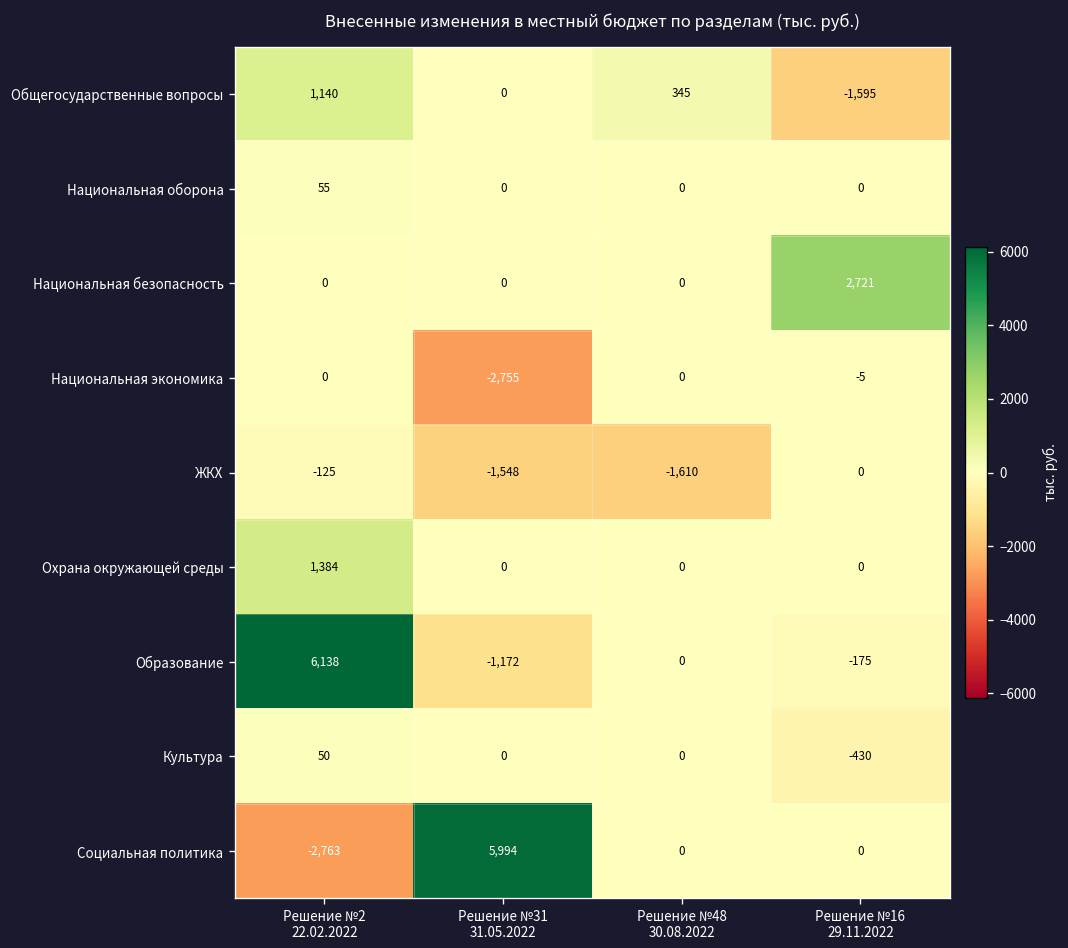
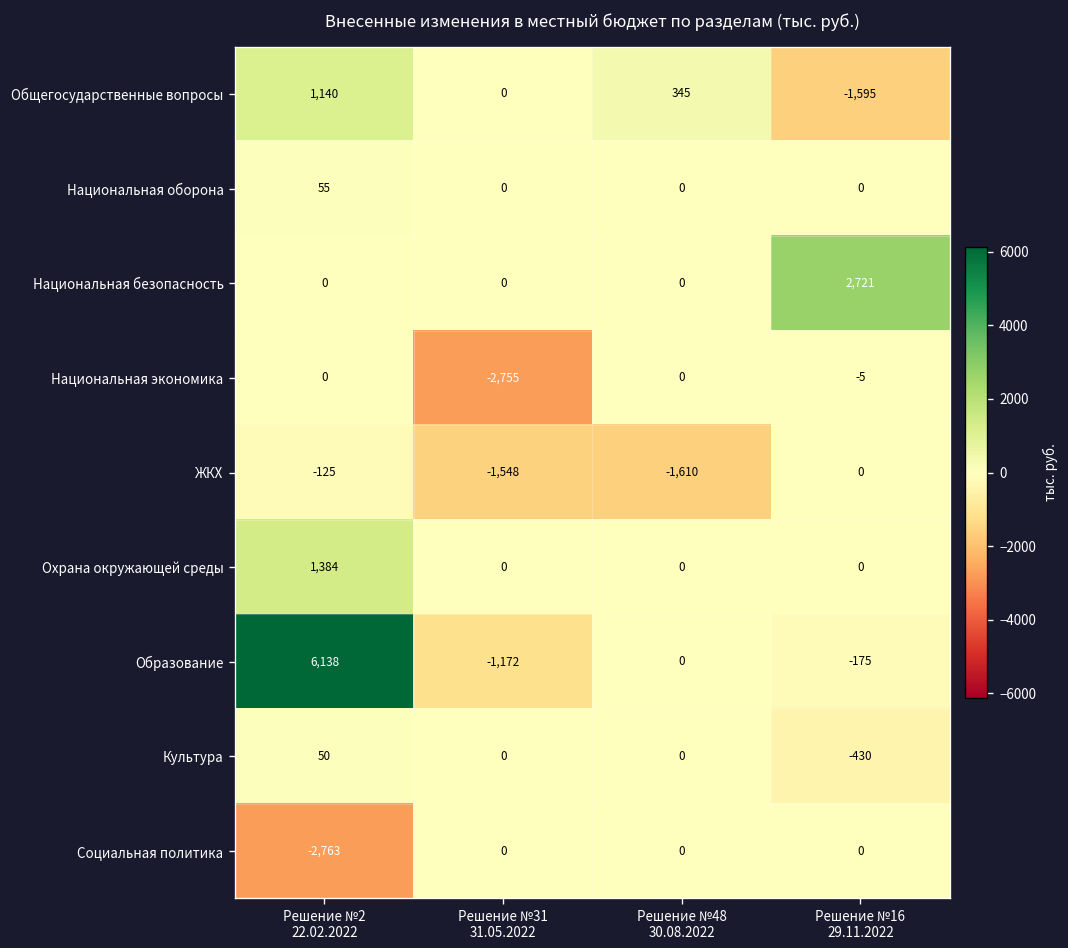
  {
    "Общегосударственные вопросы": {
      "Решение №2 22.02.2022": "1,140",
      "Решение №31 31.05.2022": "0",
      "Решение №48 30.08.2022": "345",
      "Решение №16 29.11.2022": "-1,595"
    },
    "Национальная оборона": {
      "Решение №2 22.02.2022": "55",
      "Решение №31 31.05.2022": "0",
      "Решение №48 30.08.2022": "0",
      "Решение №16 29.11.2022": "0"
    },
    "Национальная безопасность": {
      "Решение №2 22.02.2022": "0",
      "Решение №31 31.05.2022": "0",
      "Решение №48 30.08.2022": "0",
      "Решение №16 29.11.2022": "2,721"
    },
    "Национальная экономика": {
      "Решение №2 22.02.2022": "0",
      "Решение №31 31.05.2022": "-2,755",
      "Решение №48 30.08.2022": "0",
      "Решение №16 29.11.2022": "-5"
    },
    "ЖКХ": {
      "Решение №2 22.02.2022": "-125",
      "Решение №31 31.05.2022": "-1,548",
      "Решение №48 30.08.2022": "-1,610",
      "Решение №16 29.11.2022": "0"
    },
    "Охрана окружающей среды": {
      "Решение №2 22.02.2022": "1,384",
      "Решение №31 31.05.2022": "0",
      "Решение №48 30.08.2022": "0",
      "Решение №16 29.11.2022": "0"
    },
    "Образование": {
      "Решение №2 22.02.2022": "6,138",
      "Решение №31 31.05.2022": "-1,172",
      "Решение №48 30.08.2022": "0",
      "Решение №16 29.11.2022": "-175"
    },
    "Культура": {
      "Решение №2 22.02.2022": "50",
      "Решение №31 31.05.2022": "0",
      "Решение №48 30.08.2022": "0",
      "Решение №16 29.11.2022": "-430"
    },
    "Социальная политика": {
      "Решение №2 22.02.2022": "-2,763",
-     "Решение №31 31.05.2022": "5,994",
+     "Решение №31 31.05.2022": "0",
      "Решение №48 30.08.2022": "0",
      "Решение №16 29.11.2022": "0"
    }
  }
